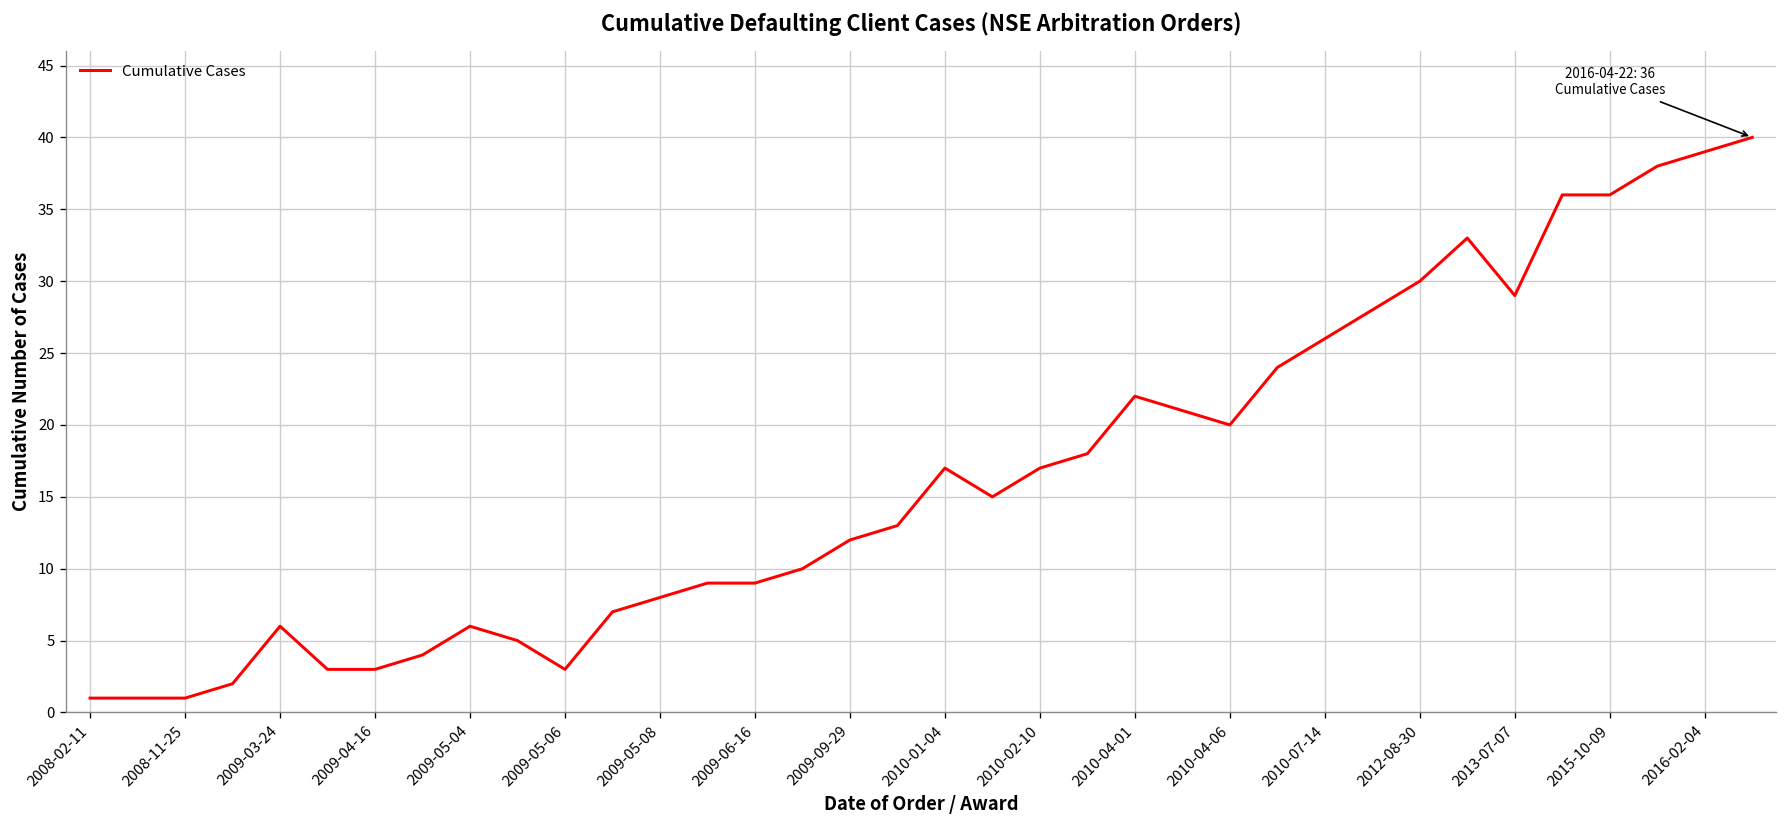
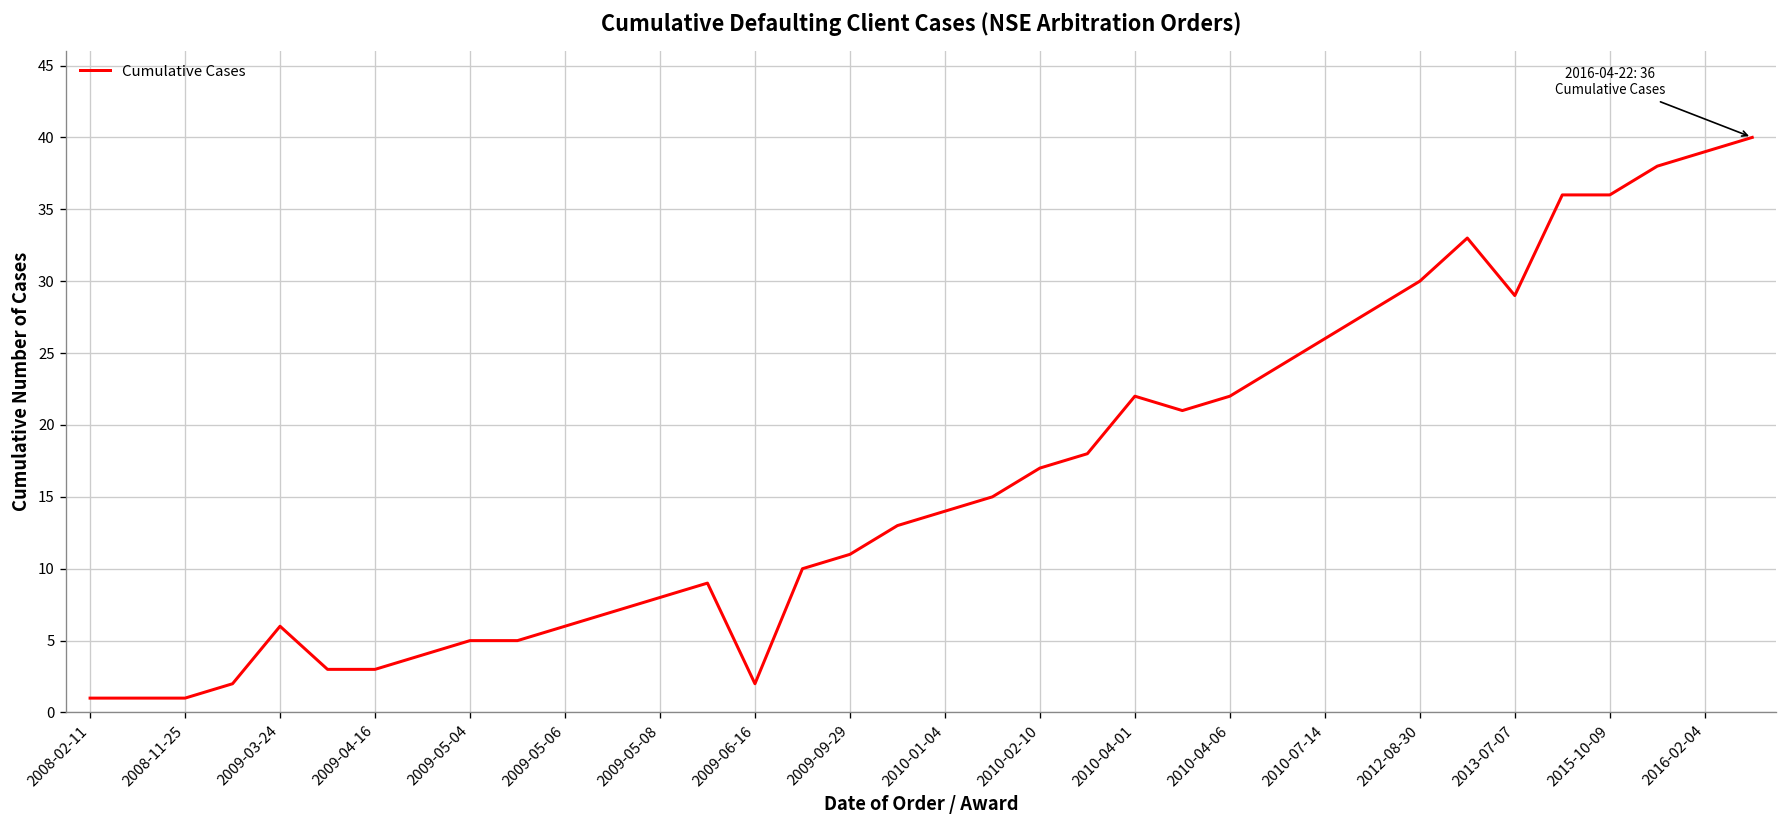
  {
    "2008-02-11": 1,
    "2008-11-25": 1,
    "2009-03-24": 6,
    "2009-04-16": 3,
-   "2009-05-04": 6,
-   "2009-05-06": 3,
+   "2009-05-04": 5,
+   "2009-05-06": 6,
    "2009-05-08": 8,
-   "2009-06-16": 9,
-   "2009-09-29": 12,
-   "2010-01-04": 17,
+   "2009-06-16": 2,
+   "2009-09-29": 11,
+   "2010-01-04": 14,
    "2010-02-10": 17,
    "2010-04-01": 22,
-   "2010-04-06": 20,
+   "2010-04-06": 22,
    "2010-07-14": 26,
    "2012-08-30": 30,
    "2013-07-07": 29,
    "2015-10-09": 36,
    "2016-02-04": 39
  }
